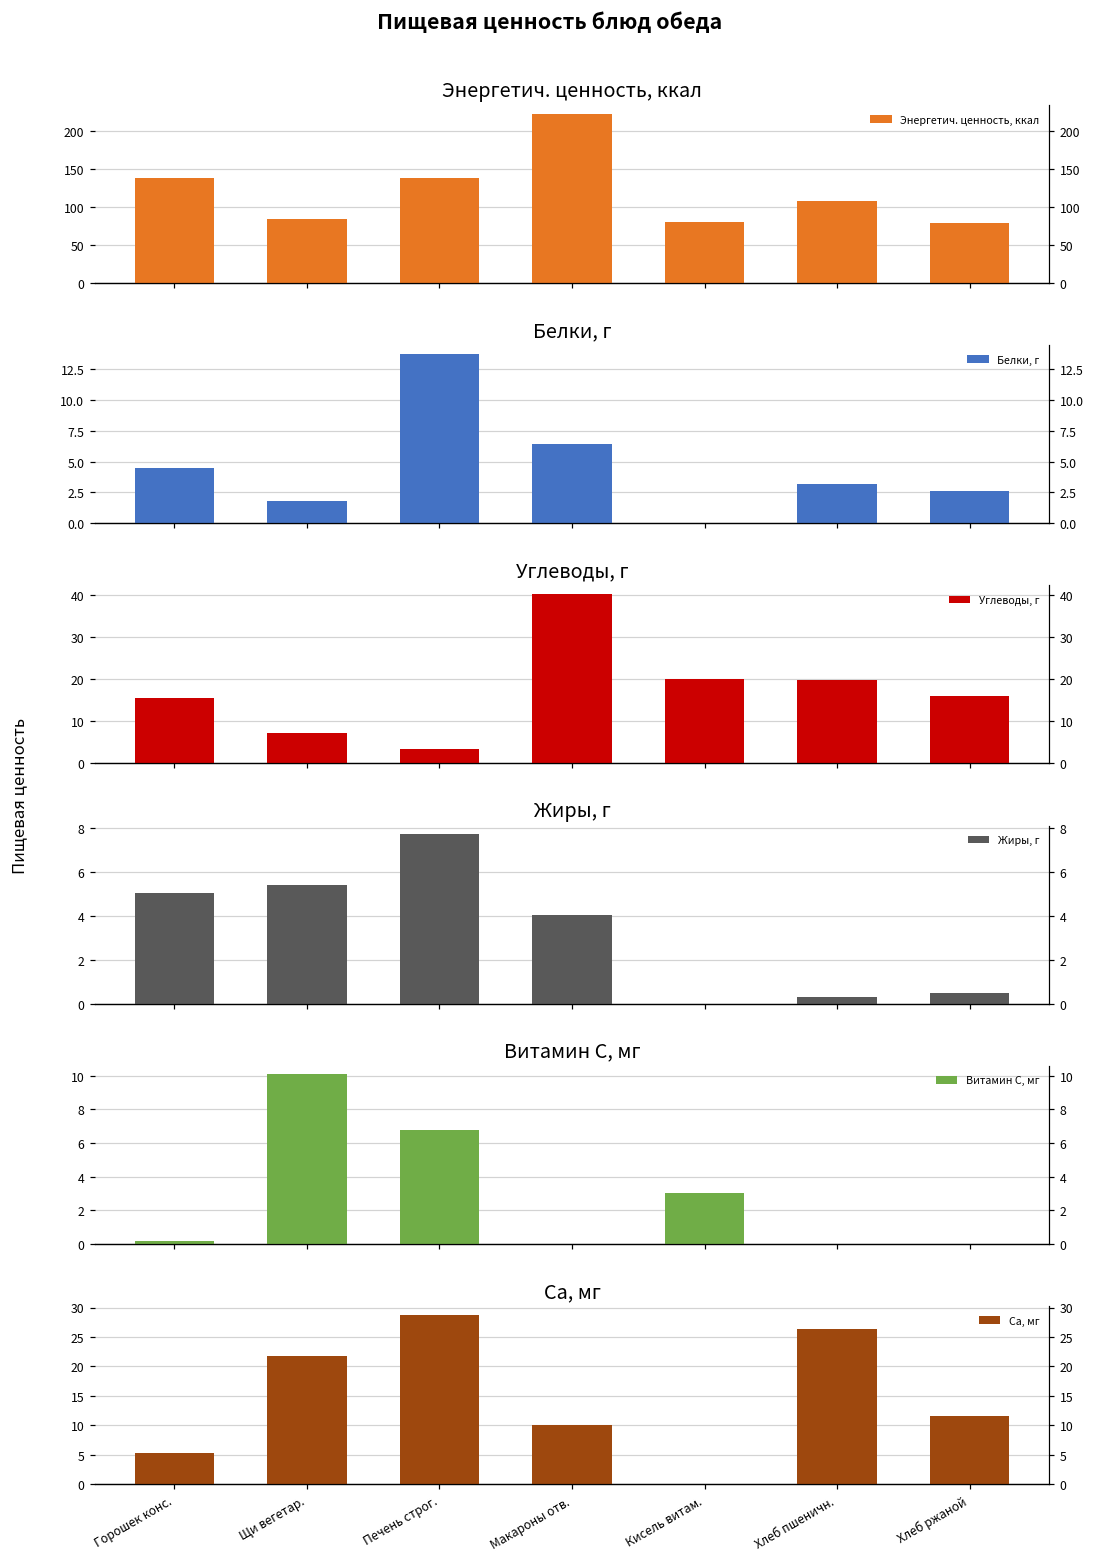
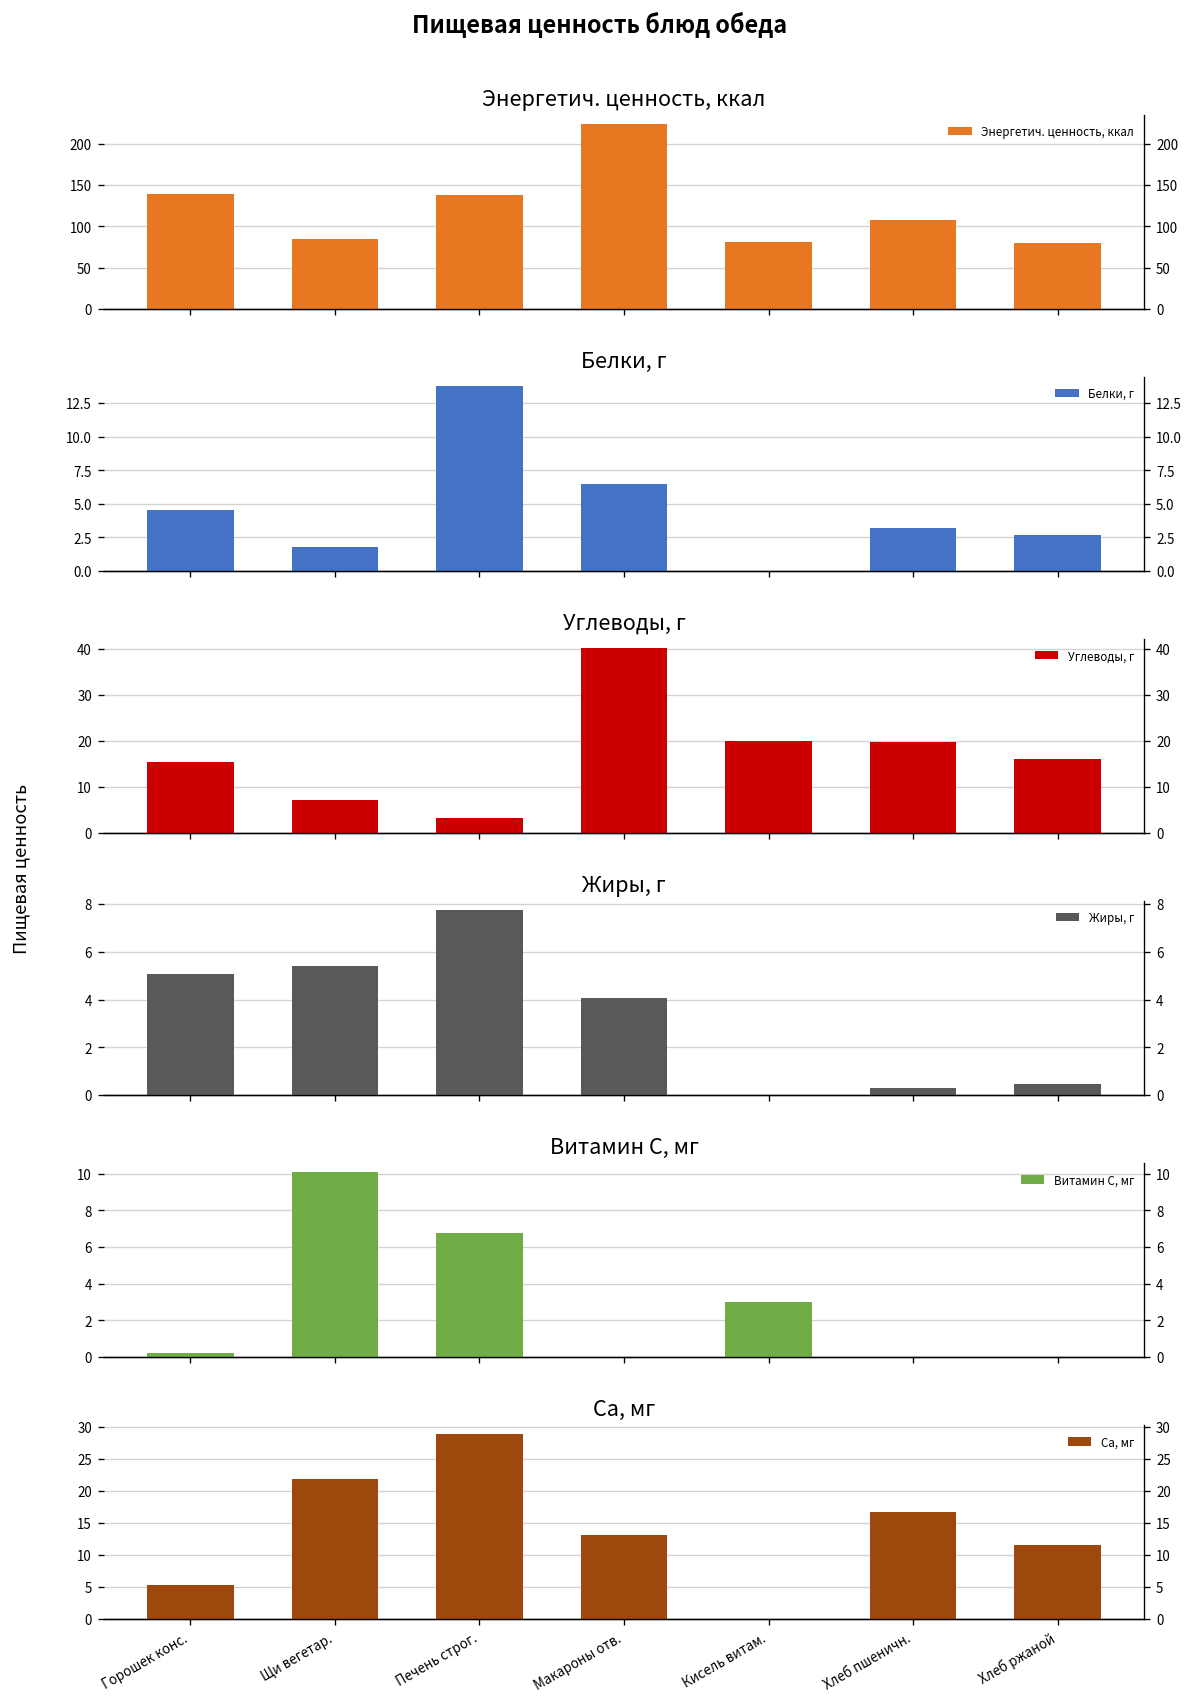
  {
    "Ca, мг": {
      "Горошек конс.": 5,
      "Щи вегетар.": 22,
      "Печень строг.": 29,
-     "Макароны отв.": 10,
+     "Макароны отв.": 13,
      "Кисель витам.": 0,
-     "Хлеб пшеничн.": 26,
+     "Хлеб пшеничн.": 17,
      "Хлеб ржаной": 12
    }
  }
